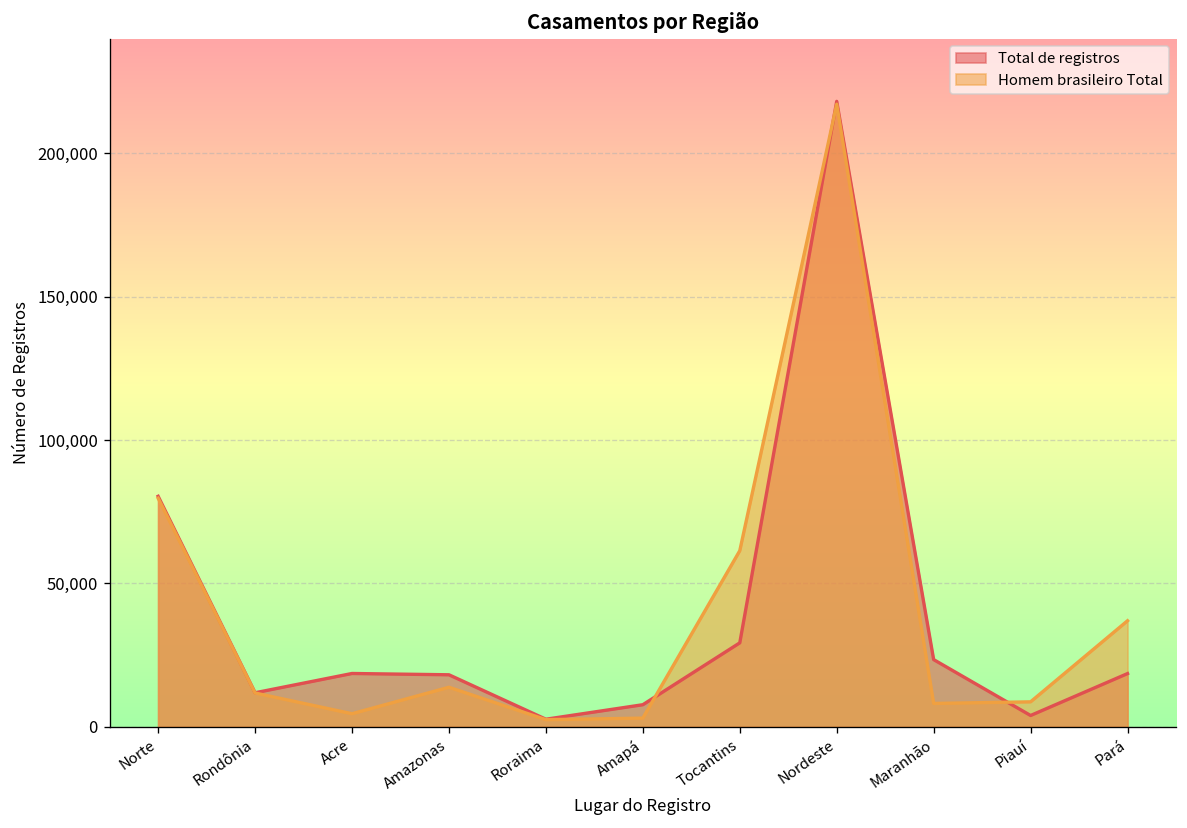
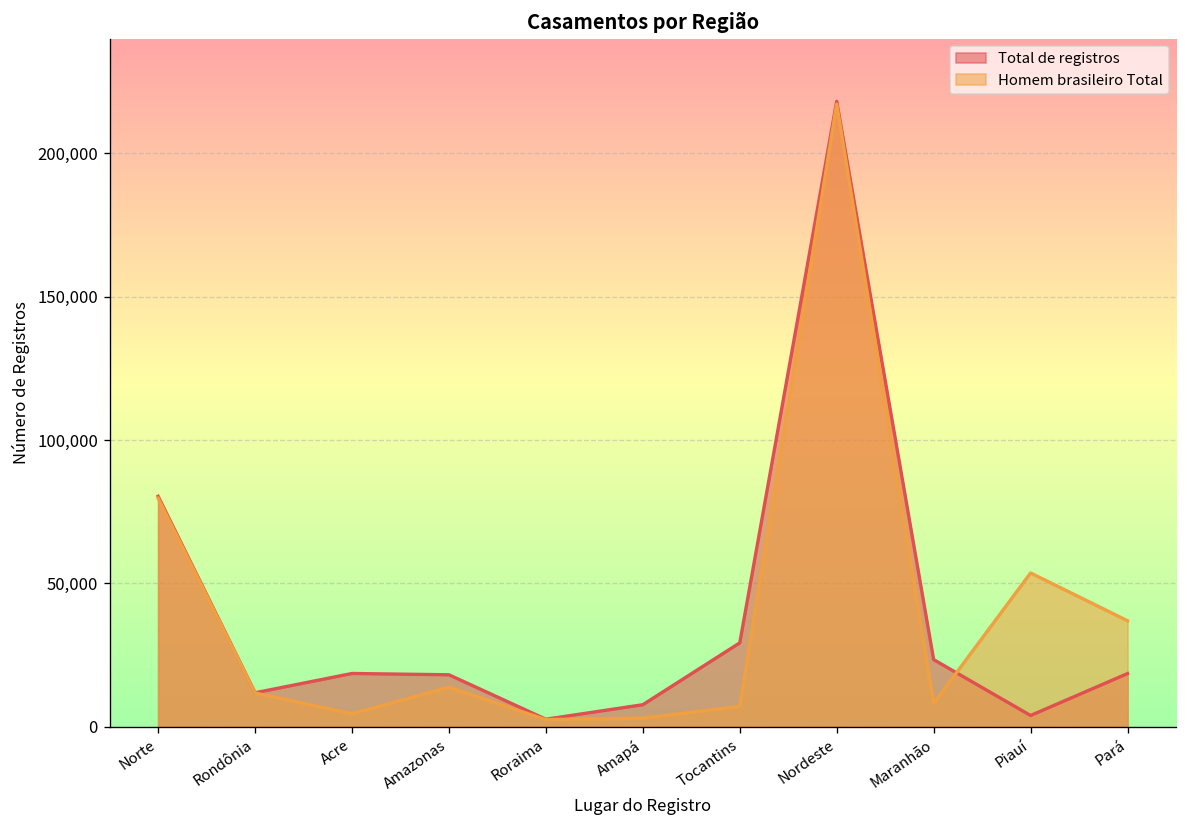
  {
    "Total de registros": {
      "Acre": "19,000",
      "Amazonas": "18,000",
      "Amapá": "8,000",
      "Tocantins": "29,000",
      "Maranhão": "23,000",
      "Piauí": "4,000",
      "Pará": "19,000"
    },
    "Homem brasileiro Total": {
      "Acre": "5,000",
      "Amazonas": "14,000",
      "Amapá": "3,000",
-     "Tocantins": "61,000",
+     "Tocantins": "7,000",
      "Maranhão": "8,000",
-     "Piauí": "9,000",
+     "Piauí": "54,000",
      "Pará": "37,000"
    }
  }
